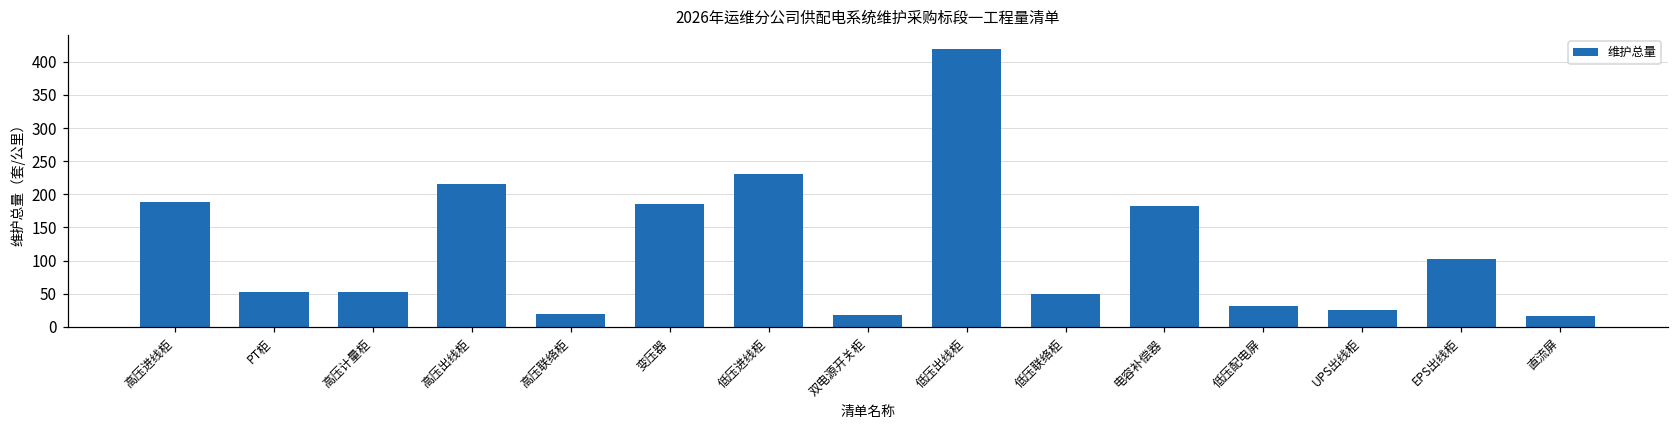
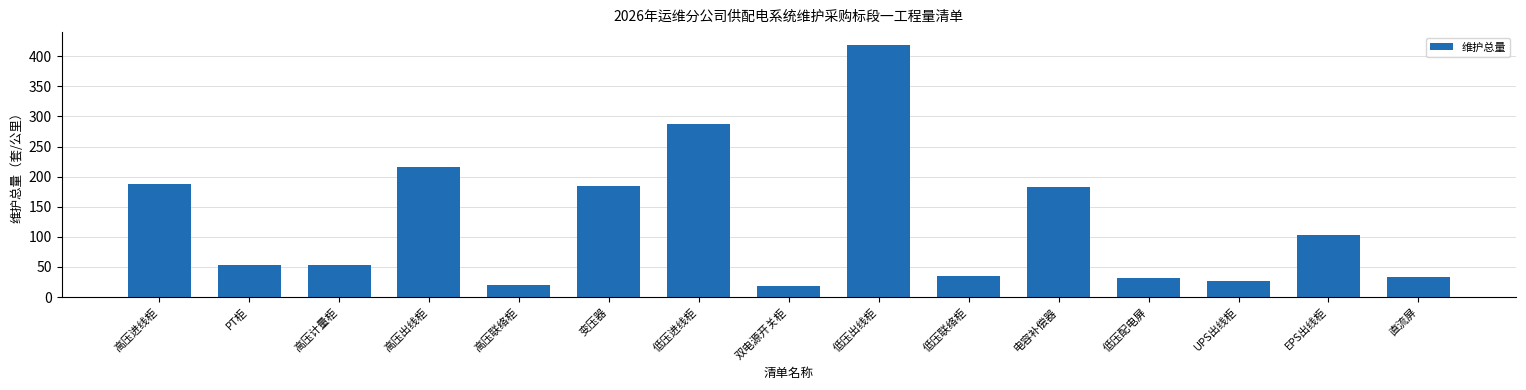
  {
    "高压进线柜": 190,
    "PT柜": 50,
    "高压计量柜": 50,
    "高压出线柜": 220,
    "高压联络柜": 20,
    "变压器": 190,
-   "低压进线柜": 230,
+   "低压进线柜": 290,
    "双电源开关柜": 20,
    "低压出线柜": 420,
-   "低压联络柜": 50,
+   "低压联络柜": 40,
    "电容补偿器": 180,
    "低压配电屏": 30,
    "UPS出线柜": 30,
    "EPS出线柜": 100,
-   "直流屏": 20
+   "直流屏": 30
  }
